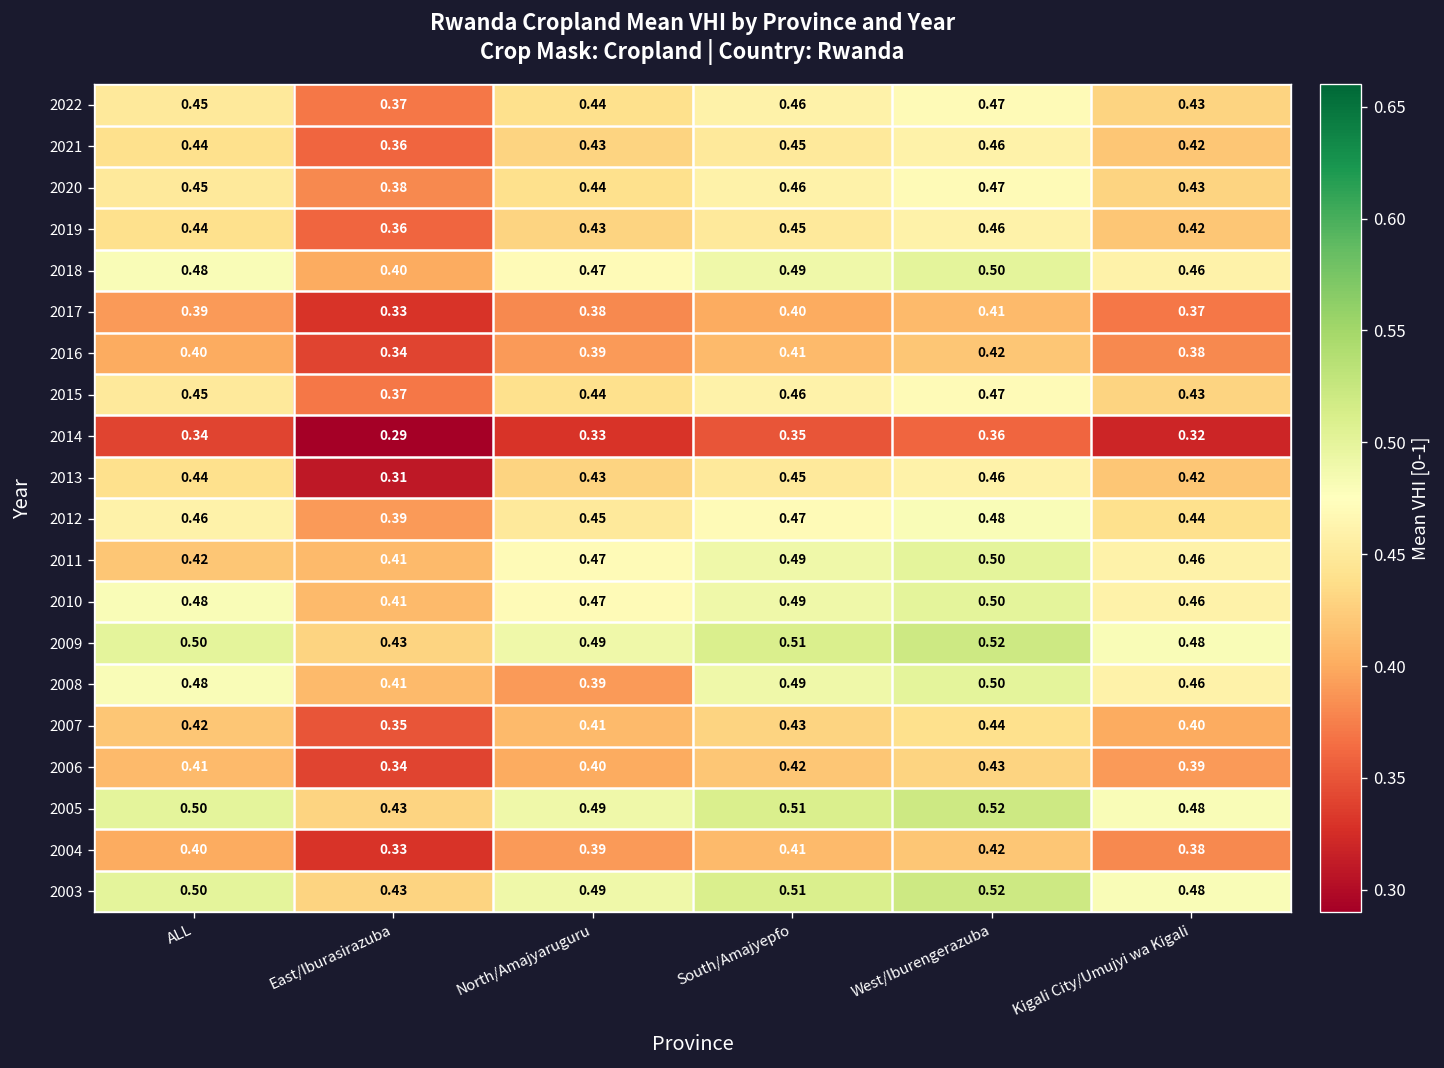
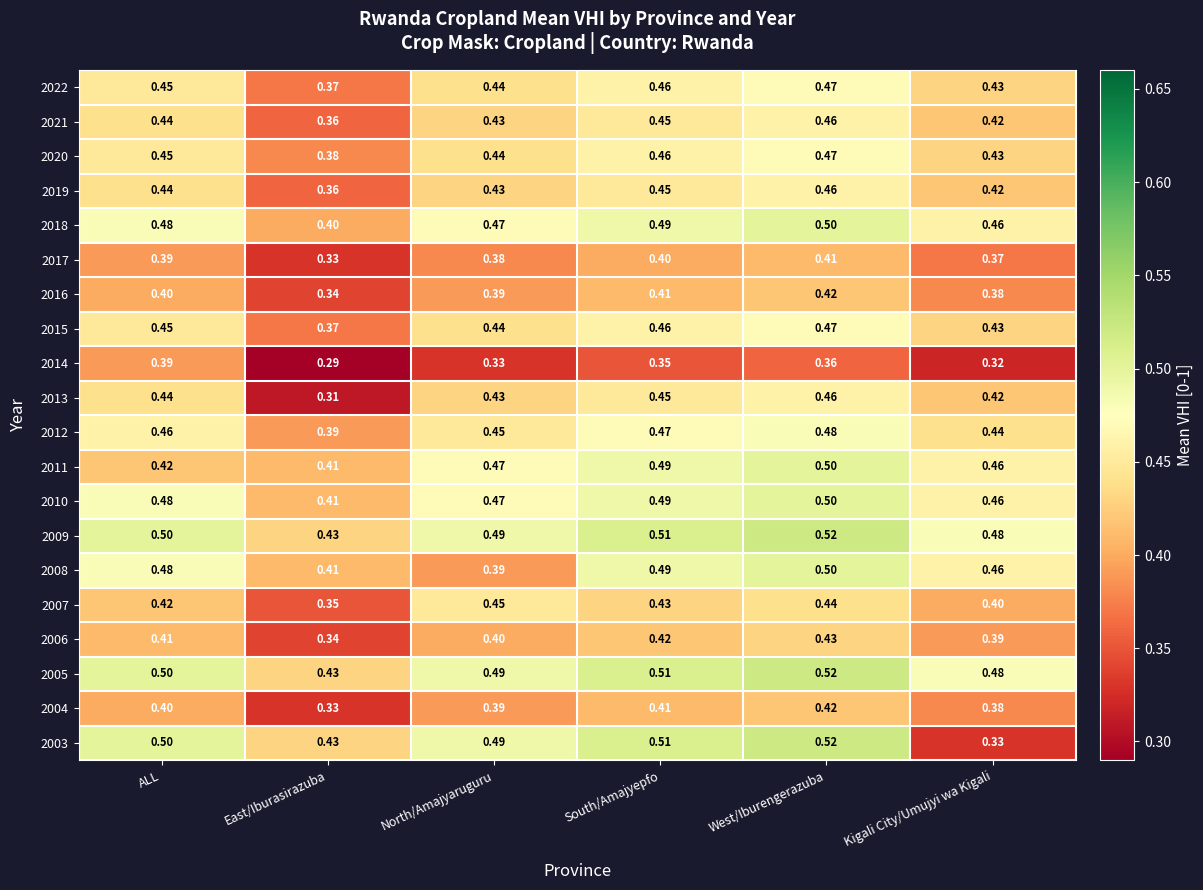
  {
    "2022": {
      "ALL": 0.45,
      "East/Iburasirazuba": 0.37,
      "North/Amajyaruguru": 0.44,
      "South/Amajyepfo": 0.46,
      "West/Iburengerazuba": 0.47,
      "Kigali City/Umujyi wa Kigali": 0.43
    },
    "2021": {
      "ALL": 0.44,
      "East/Iburasirazuba": 0.36,
      "North/Amajyaruguru": 0.43,
      "South/Amajyepfo": 0.45,
      "West/Iburengerazuba": 0.46,
      "Kigali City/Umujyi wa Kigali": 0.42
    },
    "2020": {
      "ALL": 0.45,
      "East/Iburasirazuba": 0.38,
      "North/Amajyaruguru": 0.44,
      "South/Amajyepfo": 0.46,
      "West/Iburengerazuba": 0.47,
      "Kigali City/Umujyi wa Kigali": 0.43
    },
    "2019": {
      "ALL": 0.44,
      "East/Iburasirazuba": 0.36,
      "North/Amajyaruguru": 0.43,
      "South/Amajyepfo": 0.45,
      "West/Iburengerazuba": 0.46,
      "Kigali City/Umujyi wa Kigali": 0.42
    },
    "2018": {
      "ALL": 0.48,
      "East/Iburasirazuba": 0.40,
      "North/Amajyaruguru": 0.47,
      "South/Amajyepfo": 0.49,
      "West/Iburengerazuba": 0.50,
      "Kigali City/Umujyi wa Kigali": 0.46
    },
    "2017": {
      "ALL": 0.39,
      "East/Iburasirazuba": 0.33,
      "North/Amajyaruguru": 0.38,
      "South/Amajyepfo": 0.40,
      "West/Iburengerazuba": 0.41,
      "Kigali City/Umujyi wa Kigali": 0.37
    },
    "2016": {
      "ALL": 0.40,
      "East/Iburasirazuba": 0.34,
      "North/Amajyaruguru": 0.39,
      "South/Amajyepfo": 0.41,
      "West/Iburengerazuba": 0.42,
      "Kigali City/Umujyi wa Kigali": 0.38
    },
    "2015": {
      "ALL": 0.45,
      "East/Iburasirazuba": 0.37,
      "North/Amajyaruguru": 0.44,
      "South/Amajyepfo": 0.46,
      "West/Iburengerazuba": 0.47,
      "Kigali City/Umujyi wa Kigali": 0.43
    },
    "2014": {
-     "ALL": 0.34,
+     "ALL": 0.39,
      "East/Iburasirazuba": 0.29,
      "North/Amajyaruguru": 0.33,
      "South/Amajyepfo": 0.35,
      "West/Iburengerazuba": 0.36,
      "Kigali City/Umujyi wa Kigali": 0.32
    },
    "2013": {
      "ALL": 0.44,
      "East/Iburasirazuba": 0.31,
      "North/Amajyaruguru": 0.43,
      "South/Amajyepfo": 0.45,
      "West/Iburengerazuba": 0.46,
      "Kigali City/Umujyi wa Kigali": 0.42
    },
    "2012": {
      "ALL": 0.46,
      "East/Iburasirazuba": 0.39,
      "North/Amajyaruguru": 0.45,
      "South/Amajyepfo": 0.47,
      "West/Iburengerazuba": 0.48,
      "Kigali City/Umujyi wa Kigali": 0.44
    },
    "2011": {
      "ALL": 0.42,
      "East/Iburasirazuba": 0.41,
      "North/Amajyaruguru": 0.47,
      "South/Amajyepfo": 0.49,
      "West/Iburengerazuba": 0.50,
      "Kigali City/Umujyi wa Kigali": 0.46
    },
    "2010": {
      "ALL": 0.48,
      "East/Iburasirazuba": 0.41,
      "North/Amajyaruguru": 0.47,
      "South/Amajyepfo": 0.49,
      "West/Iburengerazuba": 0.50,
      "Kigali City/Umujyi wa Kigali": 0.46
    },
    "2009": {
      "ALL": 0.50,
      "East/Iburasirazuba": 0.43,
      "North/Amajyaruguru": 0.49,
      "South/Amajyepfo": 0.51,
      "West/Iburengerazuba": 0.52,
      "Kigali City/Umujyi wa Kigali": 0.48
    },
    "2008": {
      "ALL": 0.48,
      "East/Iburasirazuba": 0.41,
      "North/Amajyaruguru": 0.39,
      "South/Amajyepfo": 0.49,
      "West/Iburengerazuba": 0.50,
      "Kigali City/Umujyi wa Kigali": 0.46
    },
    "2007": {
      "ALL": 0.42,
      "East/Iburasirazuba": 0.35,
-     "North/Amajyaruguru": 0.41,
+     "North/Amajyaruguru": 0.45,
      "South/Amajyepfo": 0.43,
      "West/Iburengerazuba": 0.44,
      "Kigali City/Umujyi wa Kigali": 0.40
    },
    "2006": {
      "ALL": 0.41,
      "East/Iburasirazuba": 0.34,
      "North/Amajyaruguru": 0.40,
      "South/Amajyepfo": 0.42,
      "West/Iburengerazuba": 0.43,
      "Kigali City/Umujyi wa Kigali": 0.39
    },
    "2005": {
      "ALL": 0.50,
      "East/Iburasirazuba": 0.43,
      "North/Amajyaruguru": 0.49,
      "South/Amajyepfo": 0.51,
      "West/Iburengerazuba": 0.52,
      "Kigali City/Umujyi wa Kigali": 0.48
    },
    "2004": {
      "ALL": 0.40,
      "East/Iburasirazuba": 0.33,
      "North/Amajyaruguru": 0.39,
      "South/Amajyepfo": 0.41,
      "West/Iburengerazuba": 0.42,
      "Kigali City/Umujyi wa Kigali": 0.38
    },
    "2003": {
      "ALL": 0.50,
      "East/Iburasirazuba": 0.43,
      "North/Amajyaruguru": 0.49,
      "South/Amajyepfo": 0.51,
      "West/Iburengerazuba": 0.52,
-     "Kigali City/Umujyi wa Kigali": 0.48
+     "Kigali City/Umujyi wa Kigali": 0.33
    }
  }
